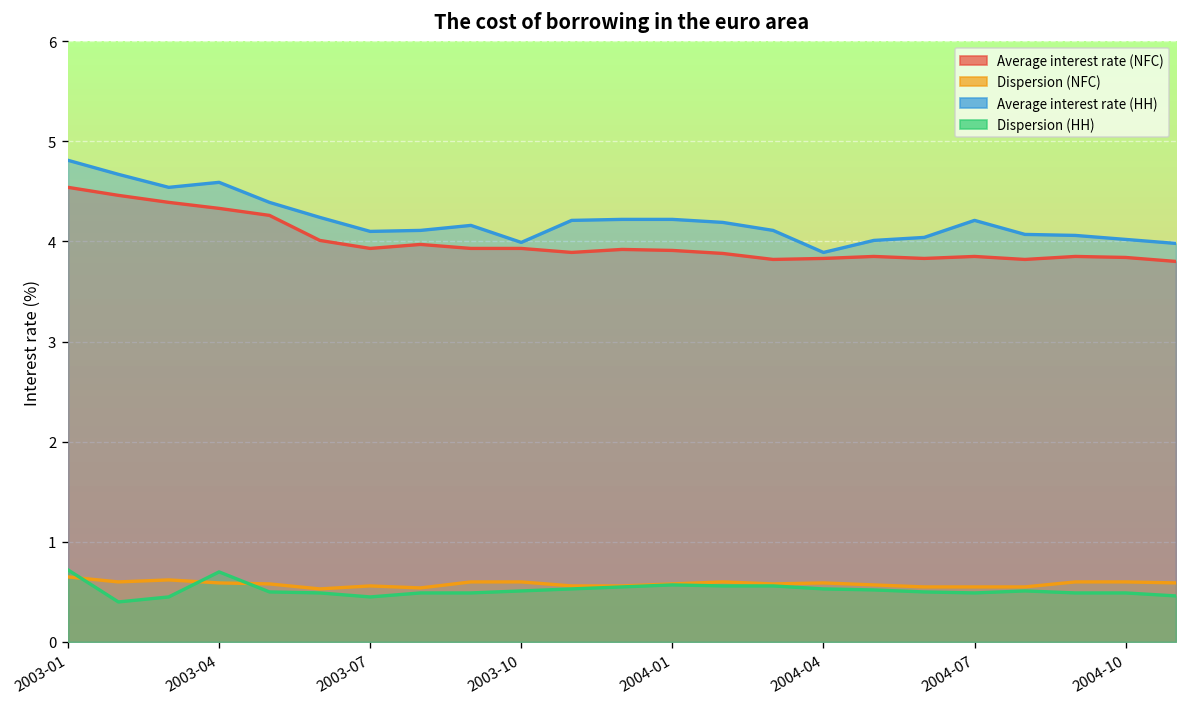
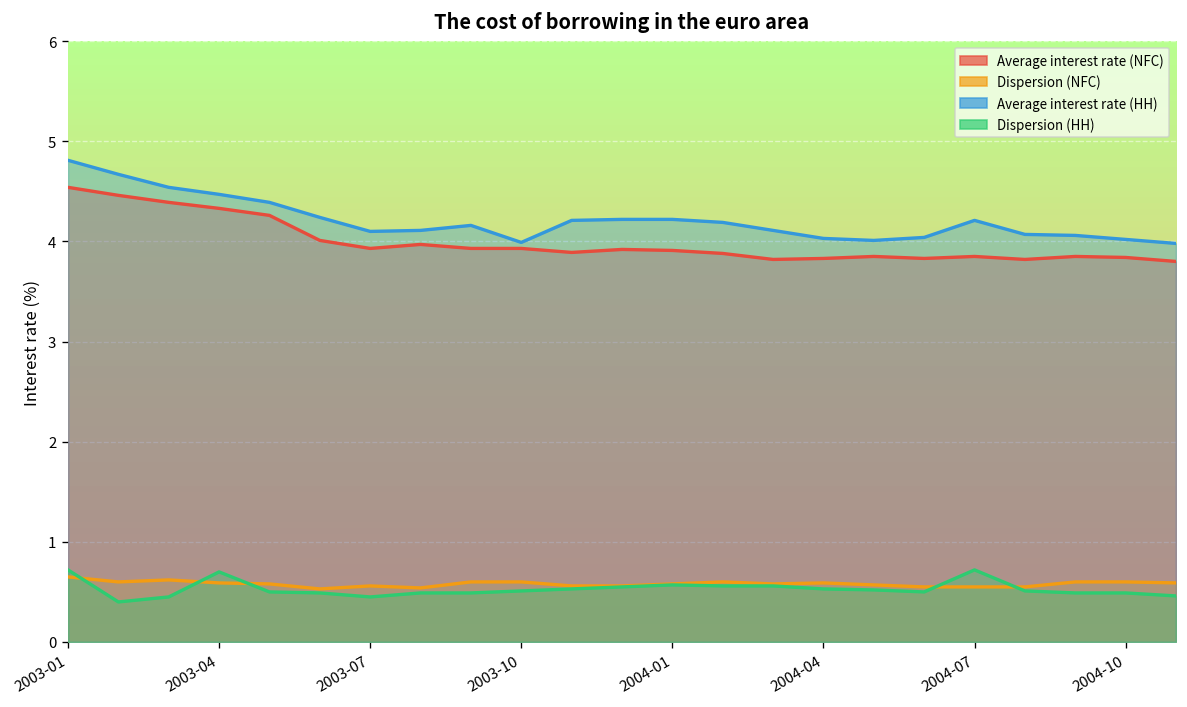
  {
    "Average interest rate (HH)": {
      "2003-01": 4.8,
-     "2003-04": 4.6,
+     "2003-04": 4.5,
      "2003-07": 4.1,
      "2003-10": 4.0,
      "2004-01": 4.2,
-     "2004-04": 3.9,
+     "2004-04": 4.0,
      "2004-07": 4.2,
      "2004-10": 4.0
    },
    "Dispersion (HH)": {
      "2003-01": 0.7,
      "2003-04": 0.7,
      "2003-07": 0.5,
      "2003-10": 0.5,
      "2004-04": 0.5,
-     "2004-07": 0.5,
+     "2004-07": 0.7,
      "2004-10": 0.5
    }
  }
